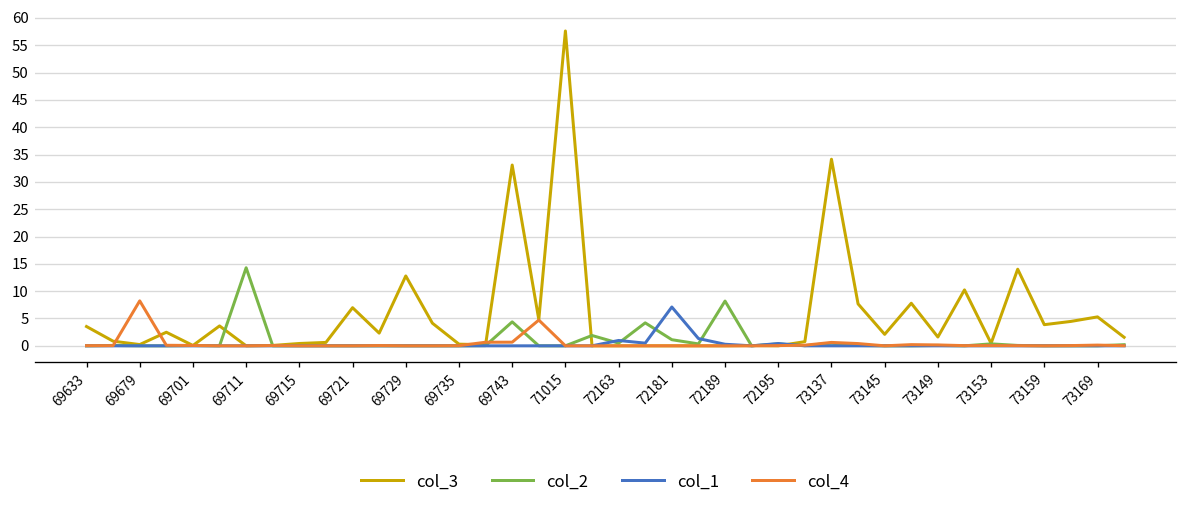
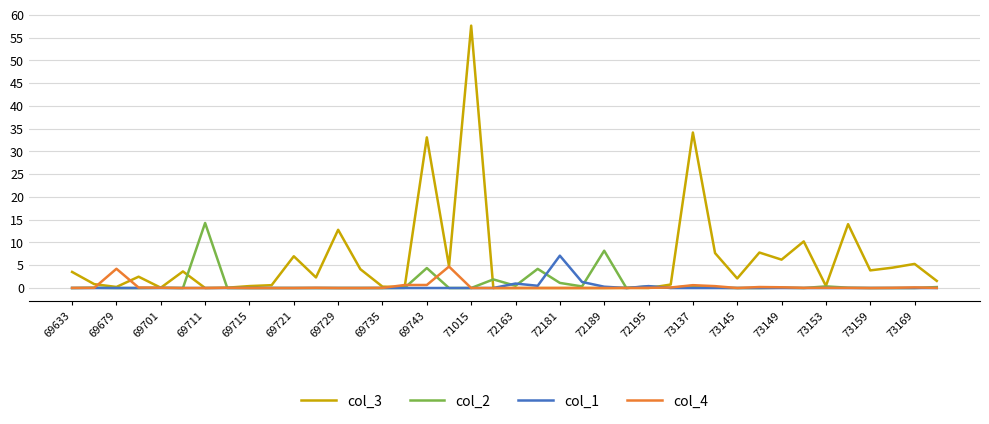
  {
    "col_3": {
      "69633": 4,
      "69721": 7,
      "69729": 13,
      "69743": 33,
      "71015": 58,
      "73137": 34,
      "73145": 2,
-     "73149": 2,
+     "73149": 6,
      "73159": 4,
      "73169": 5
    },
    "col_2": {
      "69711": 14,
      "69743": 4,
      "72181": 1,
      "72189": 8
    },
    "col_1": {
      "69743": 0,
      "72181": 7
    },
    "col_4": {
-     "69679": 8,
+     "69679": 4,
      "69743": 1
    }
  }
